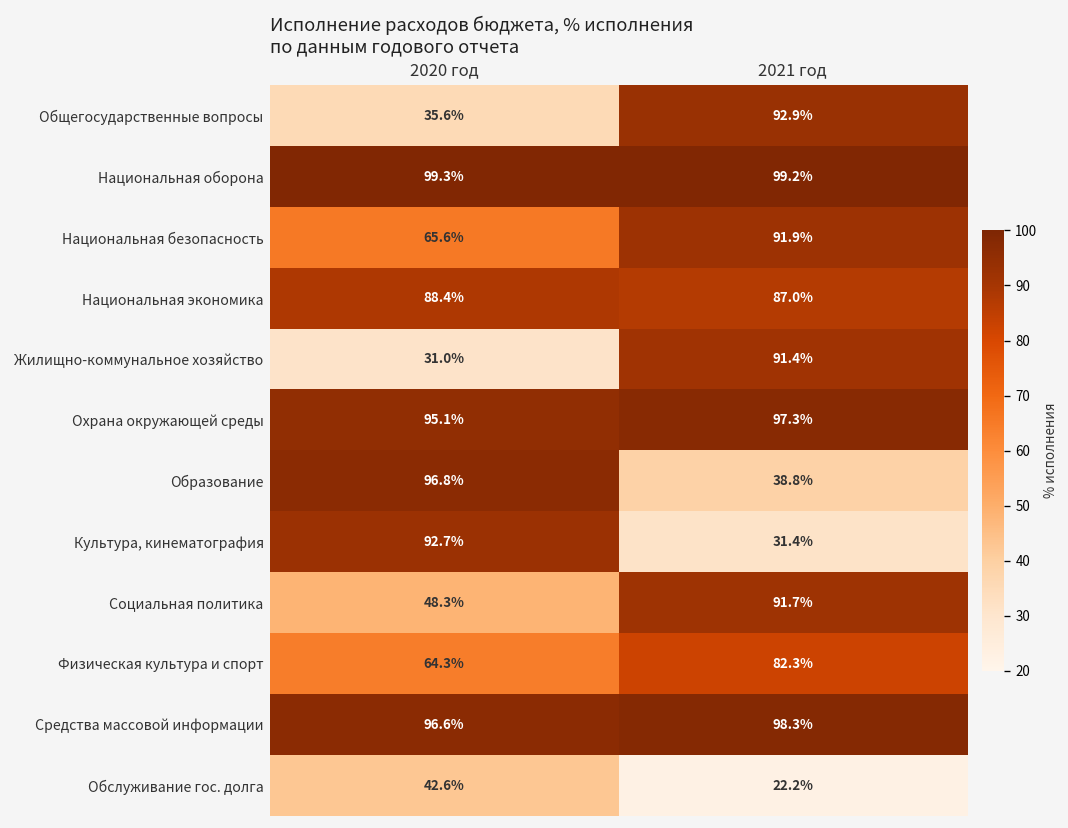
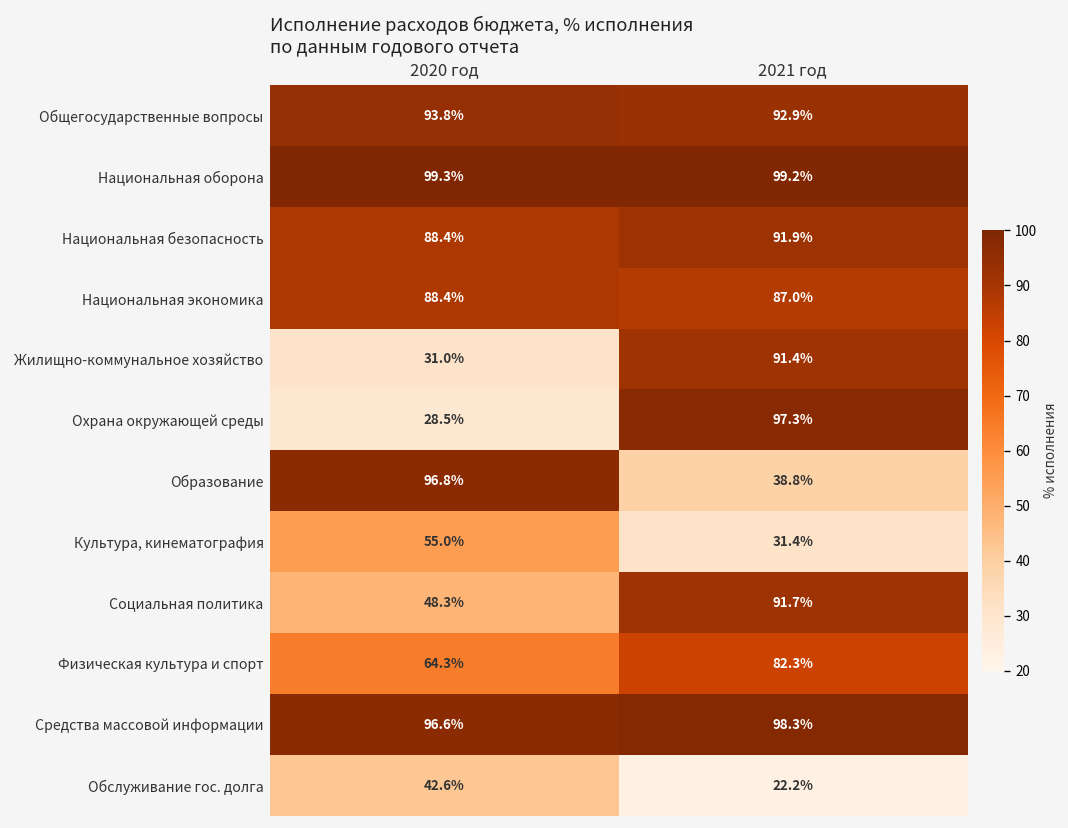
  {
    "Общегосударственные вопросы": {
-     "2020 год": "35.6%",
+     "2020 год": "93.8%",
      "2021 год": "92.9%"
    },
    "Национальная оборона": {
      "2020 год": "99.3%",
      "2021 год": "99.2%"
    },
    "Национальная безопасность": {
-     "2020 год": "65.6%",
+     "2020 год": "88.4%",
      "2021 год": "91.9%"
    },
    "Национальная экономика": {
      "2020 год": "88.4%",
      "2021 год": "87.0%"
    },
    "Жилищно-коммунальное хозяйство": {
      "2020 год": "31.0%",
      "2021 год": "91.4%"
    },
    "Охрана окружающей среды": {
-     "2020 год": "95.1%",
+     "2020 год": "28.5%",
      "2021 год": "97.3%"
    },
    "Образование": {
      "2020 год": "96.8%",
      "2021 год": "38.8%"
    },
    "Культура, кинематография": {
-     "2020 год": "92.7%",
+     "2020 год": "55.0%",
      "2021 год": "31.4%"
    },
    "Социальная политика": {
      "2020 год": "48.3%",
      "2021 год": "91.7%"
    },
    "Физическая культура и спорт": {
      "2020 год": "64.3%",
      "2021 год": "82.3%"
    },
    "Средства массовой информации": {
      "2020 год": "96.6%",
      "2021 год": "98.3%"
    },
    "Обслуживание гос. долга": {
      "2020 год": "42.6%",
      "2021 год": "22.2%"
    }
  }
